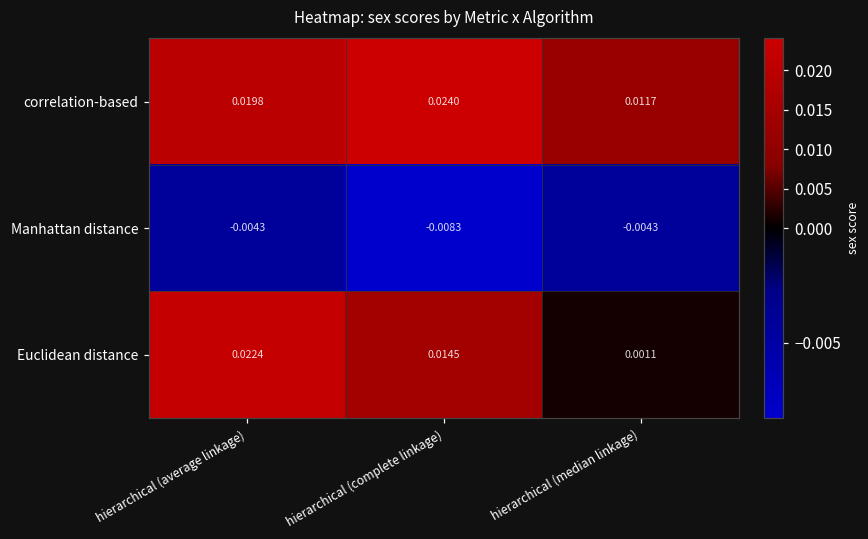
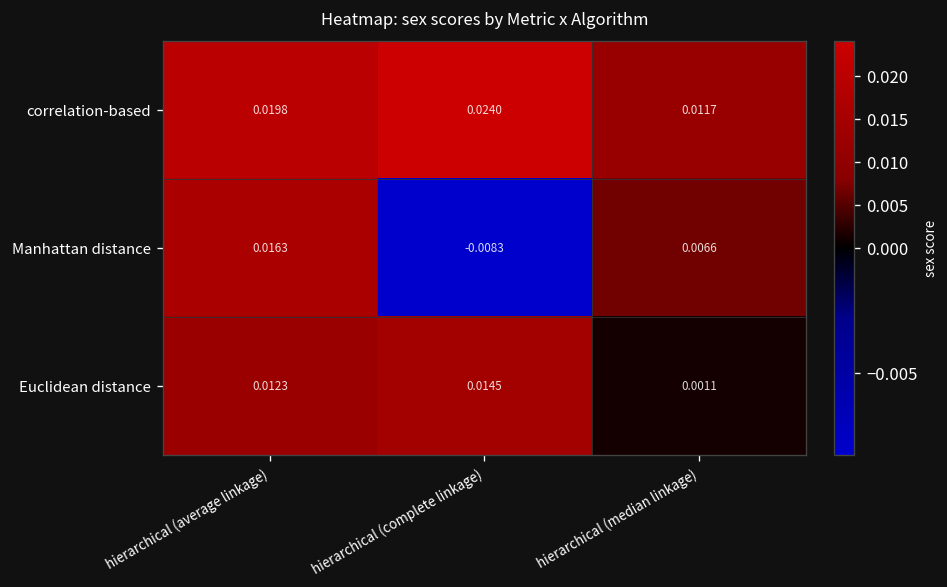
  {
    "correlation-based": {
      "hierarchical (average linkage)": 0.0198,
      "hierarchical (complete linkage)": 0.0240,
      "hierarchical (median linkage)": 0.0117
    },
    "Manhattan distance": {
-     "hierarchical (average linkage)": -0.0043,
+     "hierarchical (average linkage)": 0.0163,
      "hierarchical (complete linkage)": -0.0083,
-     "hierarchical (median linkage)": -0.0043
+     "hierarchical (median linkage)": 0.0066
    },
    "Euclidean distance": {
-     "hierarchical (average linkage)": 0.0224,
+     "hierarchical (average linkage)": 0.0123,
      "hierarchical (complete linkage)": 0.0145,
      "hierarchical (median linkage)": 0.0011
    }
  }
